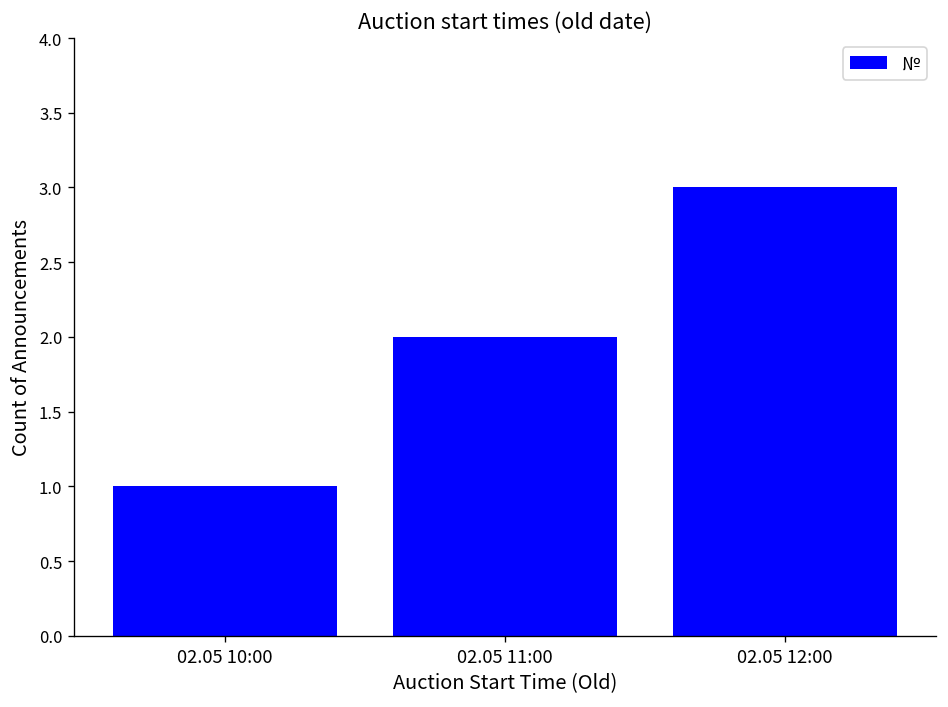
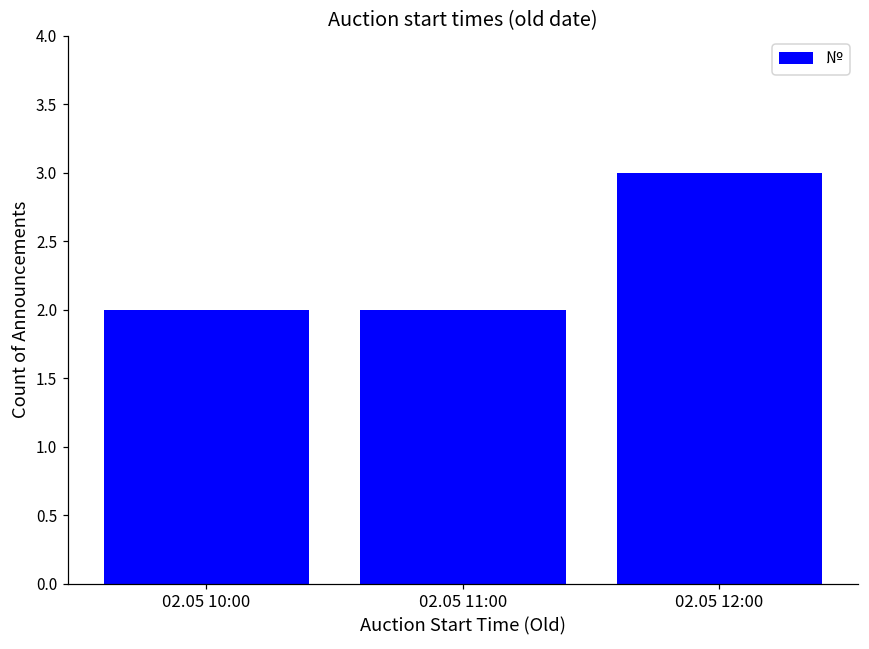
  {
-   "02.05 10:00": 1,
+   "02.05 10:00": 2,
    "02.05 11:00": 2,
    "02.05 12:00": 3
  }
